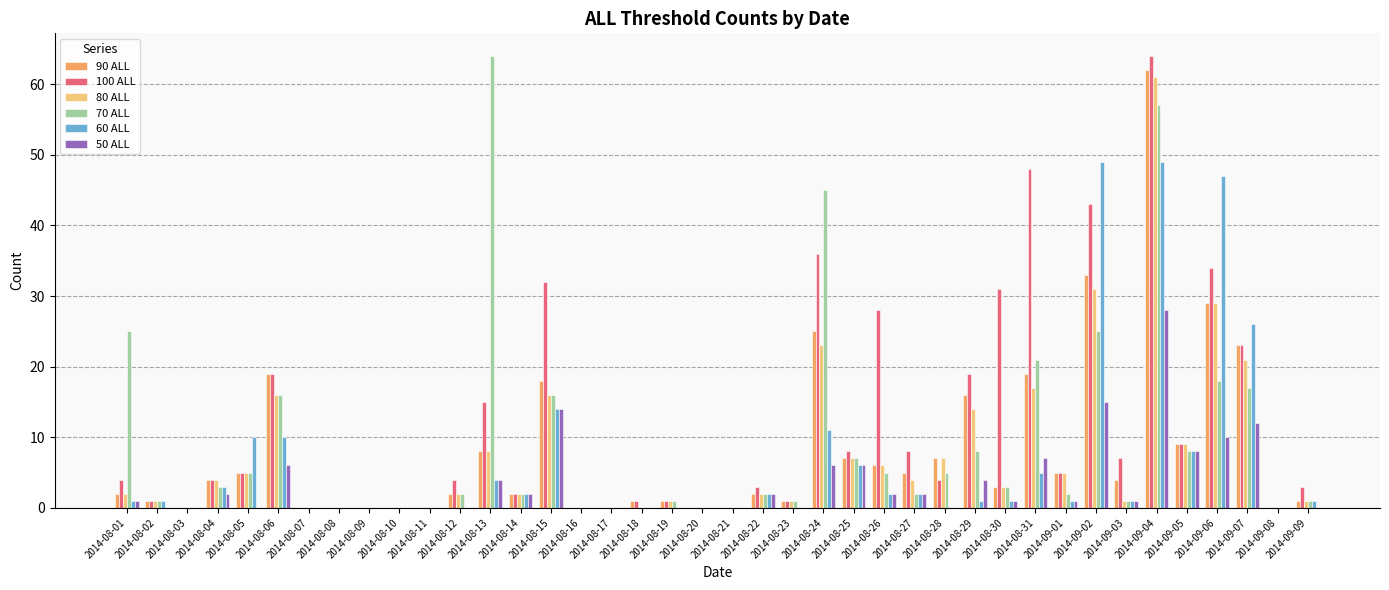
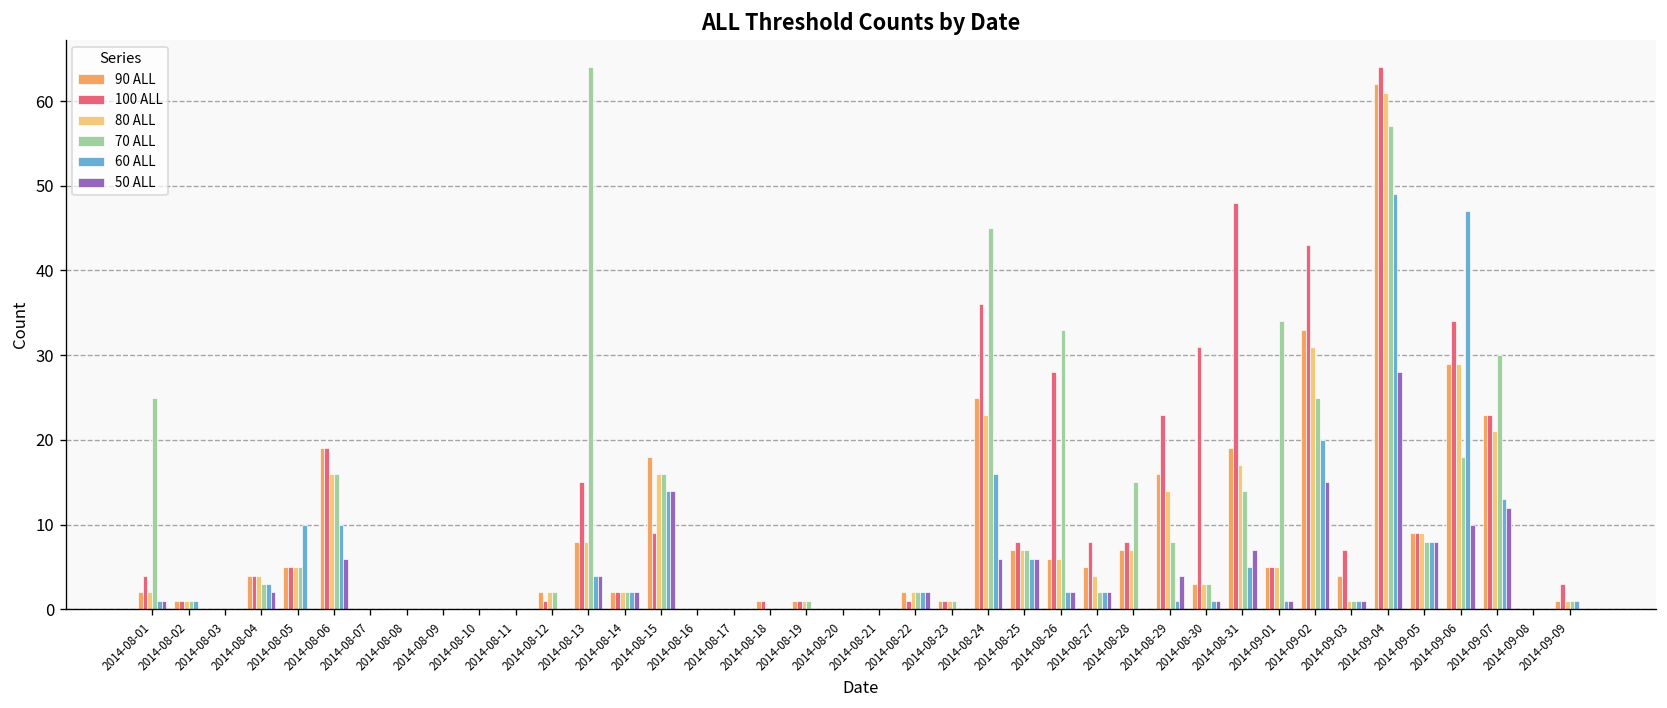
  {
    "100 ALL": {
      "2014-08-01": 4,
      "2014-08-02": 1,
      "2014-08-03": 0,
      "2014-08-04": 4,
      "2014-08-05": 5,
      "2014-08-06": 19,
      "2014-08-07": 0,
      "2014-08-08": 0,
      "2014-08-09": 0,
      "2014-08-10": 0,
      "2014-08-11": 0,
-     "2014-08-12": 4,
+     "2014-08-12": 1,
      "2014-08-13": 15,
      "2014-08-14": 2,
-     "2014-08-15": 32,
+     "2014-08-15": 9,
      "2014-08-16": 0,
      "2014-08-17": 0,
      "2014-08-18": 1,
      "2014-08-19": 1,
      "2014-08-20": 0,
      "2014-08-21": 0,
-     "2014-08-22": 3,
+     "2014-08-22": 1,
      "2014-08-23": 1,
      "2014-08-24": 36,
      "2014-08-25": 8,
      "2014-08-26": 28,
      "2014-08-27": 8,
-     "2014-08-28": 4,
-     "2014-08-29": 19,
+     "2014-08-28": 8,
+     "2014-08-29": 23,
      "2014-08-30": 31,
      "2014-08-31": 48,
      "2014-09-01": 5,
      "2014-09-02": 43,
      "2014-09-03": 7,
      "2014-09-04": 64,
      "2014-09-05": 9,
      "2014-09-06": 34,
      "2014-09-07": 23,
      "2014-09-08": 0,
      "2014-09-09": 3
    },
    "70 ALL": {
      "2014-08-01": 25,
      "2014-08-02": 1,
      "2014-08-03": 0,
      "2014-08-04": 3,
      "2014-08-05": 5,
      "2014-08-06": 16,
      "2014-08-07": 0,
      "2014-08-08": 0,
      "2014-08-09": 0,
      "2014-08-10": 0,
      "2014-08-11": 0,
      "2014-08-12": 2,
      "2014-08-13": 64,
      "2014-08-14": 2,
      "2014-08-15": 16,
      "2014-08-16": 0,
      "2014-08-17": 0,
      "2014-08-18": 0,
      "2014-08-19": 1,
      "2014-08-20": 0,
      "2014-08-21": 0,
      "2014-08-22": 2,
      "2014-08-23": 1,
      "2014-08-24": 45,
      "2014-08-25": 7,
-     "2014-08-26": 5,
+     "2014-08-26": 33,
      "2014-08-27": 2,
-     "2014-08-28": 5,
+     "2014-08-28": 15,
      "2014-08-29": 8,
      "2014-08-30": 3,
-     "2014-08-31": 21,
-     "2014-09-01": 2,
+     "2014-08-31": 14,
+     "2014-09-01": 34,
      "2014-09-02": 25,
      "2014-09-03": 1,
      "2014-09-04": 57,
      "2014-09-05": 8,
      "2014-09-06": 18,
-     "2014-09-07": 17,
+     "2014-09-07": 30,
      "2014-09-08": 0,
      "2014-09-09": 1
    },
    "60 ALL": {
      "2014-08-01": 1,
      "2014-08-02": 1,
      "2014-08-03": 0,
      "2014-08-04": 3,
      "2014-08-05": 10,
      "2014-08-06": 10,
      "2014-08-07": 0,
      "2014-08-08": 0,
      "2014-08-09": 0,
      "2014-08-10": 0,
      "2014-08-11": 0,
      "2014-08-12": 0,
      "2014-08-13": 4,
      "2014-08-14": 2,
      "2014-08-15": 14,
      "2014-08-16": 0,
      "2014-08-17": 0,
      "2014-08-18": 0,
      "2014-08-19": 0,
      "2014-08-20": 0,
      "2014-08-21": 0,
      "2014-08-22": 2,
      "2014-08-23": 0,
-     "2014-08-24": 11,
+     "2014-08-24": 16,
      "2014-08-25": 6,
      "2014-08-26": 2,
      "2014-08-27": 2,
      "2014-08-28": 0,
      "2014-08-29": 1,
      "2014-08-30": 1,
      "2014-08-31": 5,
      "2014-09-01": 1,
-     "2014-09-02": 49,
+     "2014-09-02": 20,
      "2014-09-03": 1,
      "2014-09-04": 49,
      "2014-09-05": 8,
      "2014-09-06": 47,
-     "2014-09-07": 26,
+     "2014-09-07": 13,
      "2014-09-08": 0,
      "2014-09-09": 1
    },
    "50 ALL": {
      "2014-08-01": 1,
      "2014-08-02": 0,
      "2014-08-03": 0,
      "2014-08-04": 2,
      "2014-08-05": 0,
      "2014-08-06": 6,
      "2014-08-07": 0,
      "2014-08-08": 0,
      "2014-08-09": 0,
      "2014-08-10": 0,
      "2014-08-11": 0,
      "2014-08-12": 0,
      "2014-08-13": 4,
      "2014-08-14": 2,
      "2014-08-15": 14,
      "2014-08-16": 0,
      "2014-08-17": 0,
      "2014-08-18": 0,
      "2014-08-19": 0,
      "2014-08-20": 0,
      "2014-08-21": 0,
      "2014-08-22": 2,
      "2014-08-23": 0,
      "2014-08-24": 6,
      "2014-08-25": 6,
      "2014-08-26": 2,
      "2014-08-27": 2,
      "2014-08-28": 0,
      "2014-08-29": 4,
      "2014-08-30": 1,
      "2014-08-31": 7,
      "2014-09-01": 1,
      "2014-09-02": 15,
      "2014-09-03": 1,
      "2014-09-04": 28,
      "2014-09-05": 8,
      "2014-09-06": 10,
      "2014-09-07": 12,
      "2014-09-08": 0,
      "2014-09-09": 0
    }
  }
